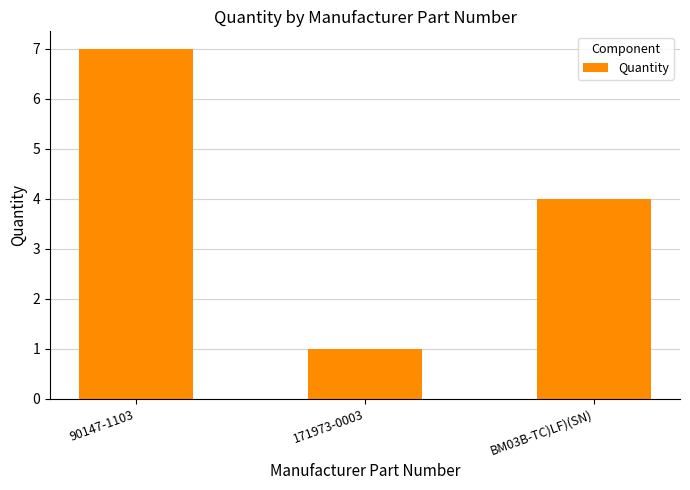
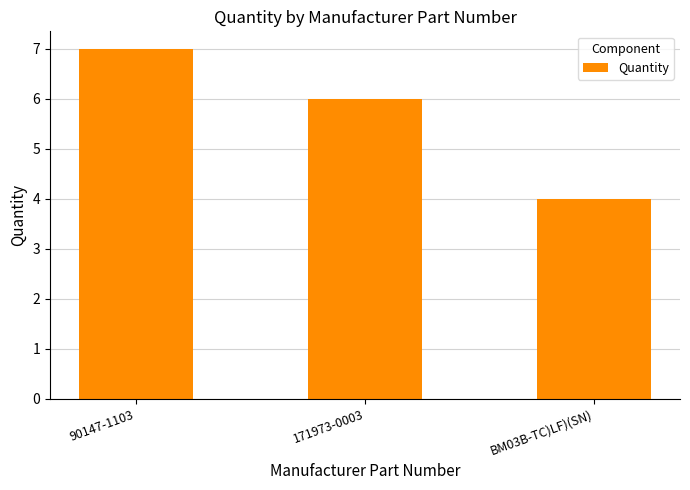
  {
    "90147-1103": 7,
-   "171973-0003": 1,
+   "171973-0003": 6,
    "BM03B-TC)LF)(SN)": 4
  }
